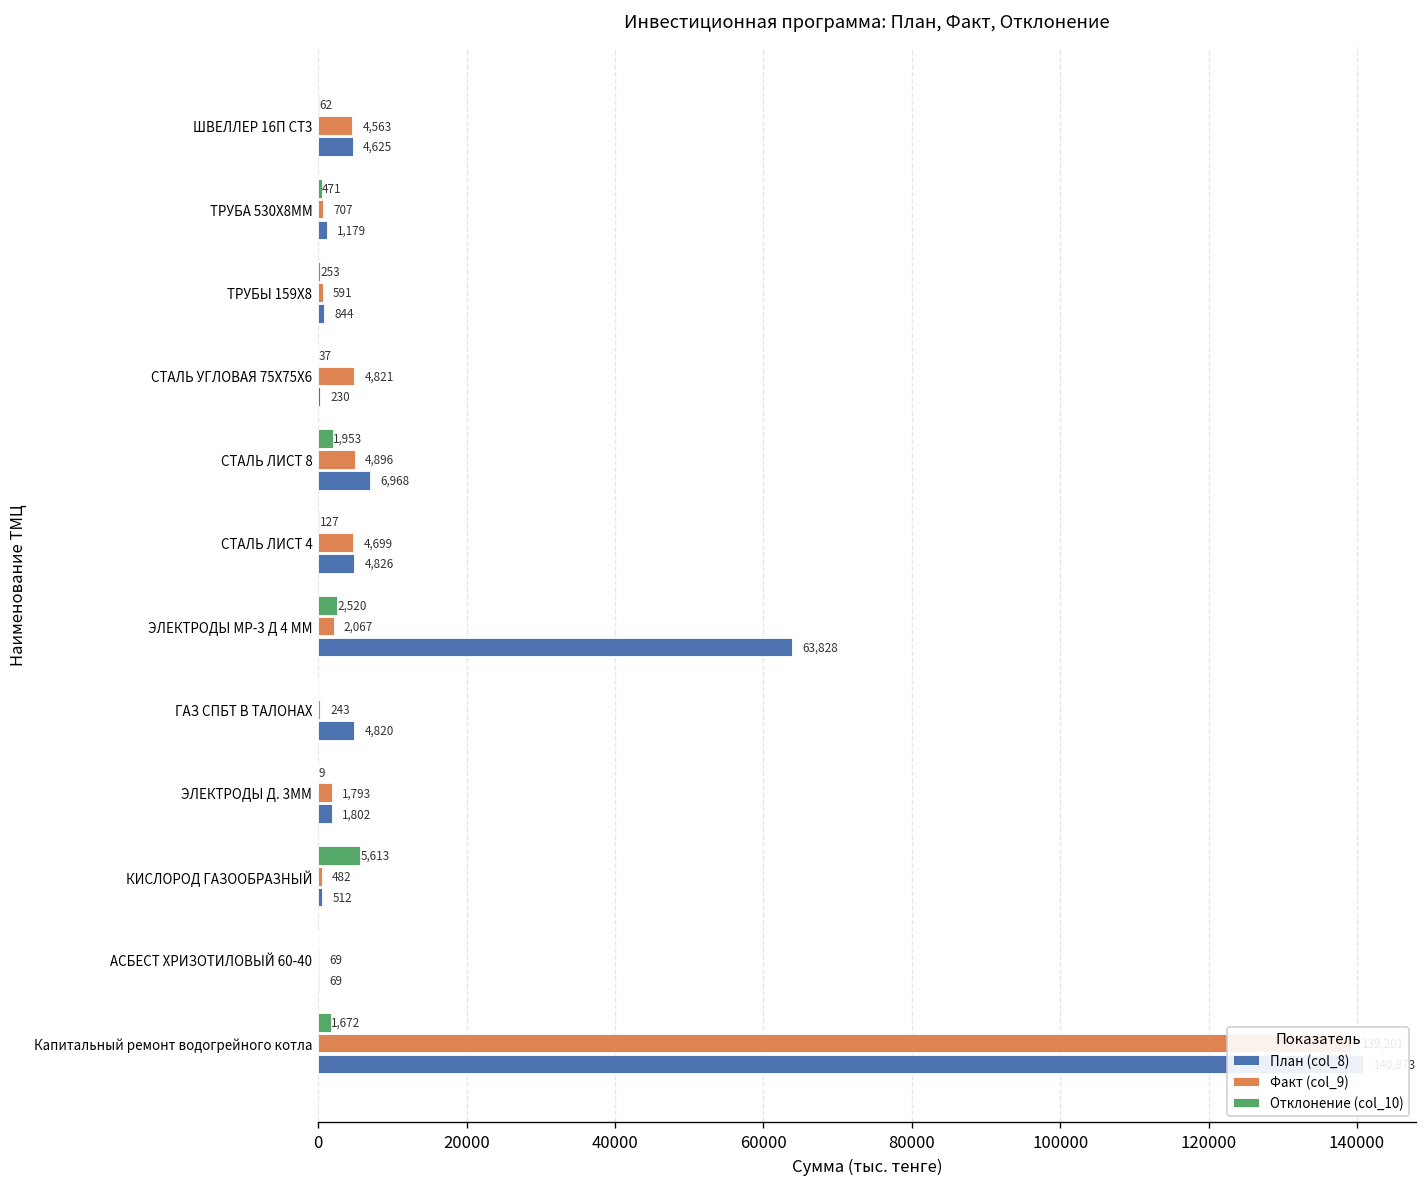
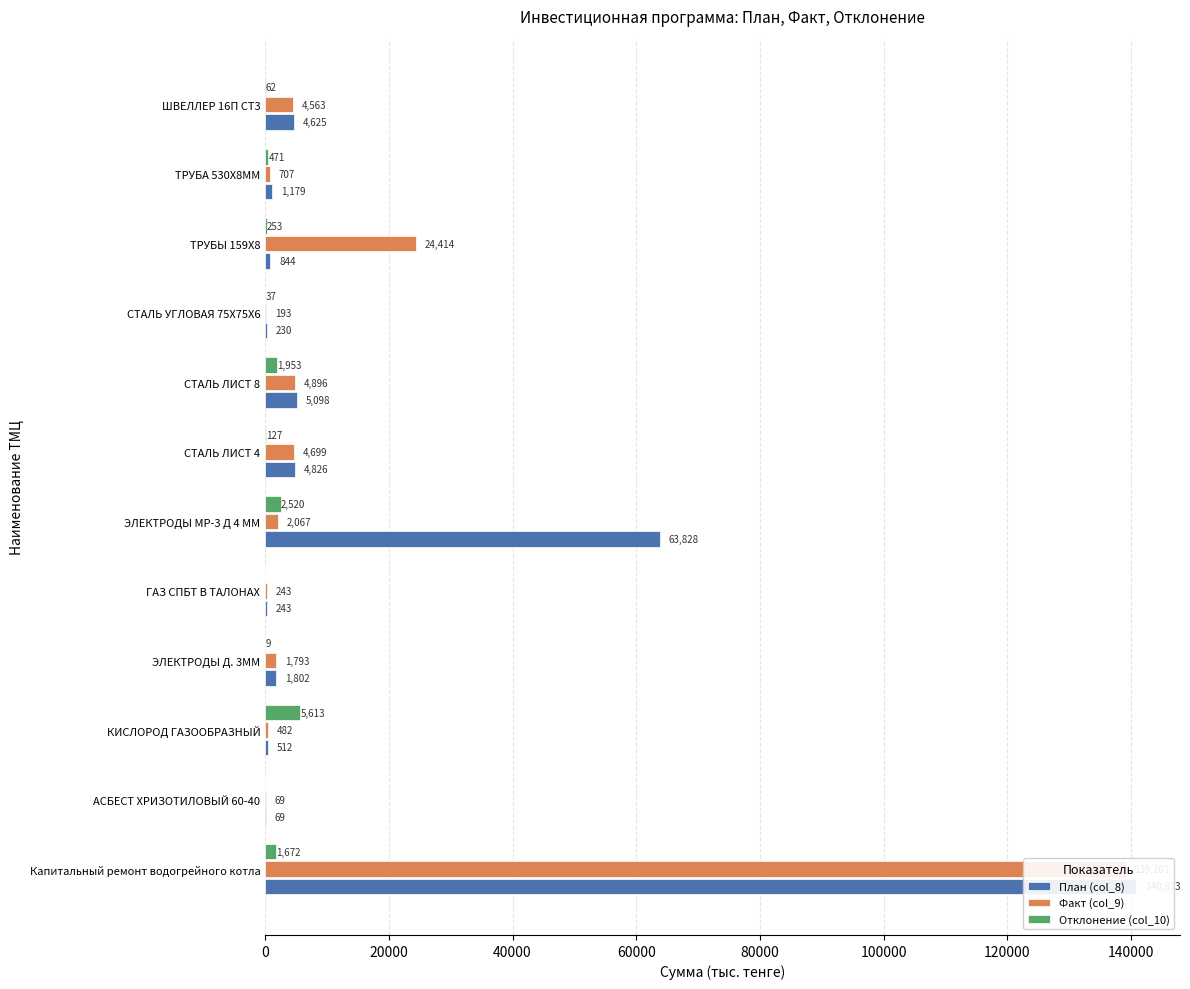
  {
    "План (col_8)": {
      "ШВЕЛЛЕР 16П СТ3": "4,625",
      "ТРУБА 530Х8ММ": "1,179",
      "ТРУБЫ 159Х8": "844",
      "СТАЛЬ УГЛОВАЯ 75Х75Х6": "230",
-     "СТАЛЬ ЛИСТ 8": "6,968",
+     "СТАЛЬ ЛИСТ 8": "5,098",
      "СТАЛЬ ЛИСТ 4": "4,826",
      "ЭЛЕКТРОДЫ МР-3 Д 4 ММ": "63,828",
-     "ГАЗ СПБТ В ТАЛОНАХ": "4,820",
+     "ГАЗ СПБТ В ТАЛОНАХ": "243",
      "ЭЛЕКТРОДЫ Д. 3ММ": "1,802",
      "КИСЛОРОД ГАЗООБРАЗНЫЙ": "512",
      "АСБЕСТ ХРИЗОТИЛОВЫЙ 60-40": "69"
    },
    "Факт (col_9)": {
      "ШВЕЛЛЕР 16П СТ3": "4,563",
      "ТРУБА 530Х8ММ": "707",
-     "ТРУБЫ 159Х8": "591",
-     "СТАЛЬ УГЛОВАЯ 75Х75Х6": "4,821",
+     "ТРУБЫ 159Х8": "24,414",
+     "СТАЛЬ УГЛОВАЯ 75Х75Х6": "193",
      "СТАЛЬ ЛИСТ 8": "4,896",
      "СТАЛЬ ЛИСТ 4": "4,699",
      "ЭЛЕКТРОДЫ МР-3 Д 4 ММ": "2,067",
      "ГАЗ СПБТ В ТАЛОНАХ": "243",
      "ЭЛЕКТРОДЫ Д. 3ММ": "1,793",
      "КИСЛОРОД ГАЗООБРАЗНЫЙ": "482",
      "АСБЕСТ ХРИЗОТИЛОВЫЙ 60-40": "69"
    },
    "Отклонение (col_10)": {
      "ШВЕЛЛЕР 16П СТ3": "62",
      "ТРУБА 530Х8ММ": "471",
      "ТРУБЫ 159Х8": "253",
      "СТАЛЬ УГЛОВАЯ 75Х75Х6": "37",
      "СТАЛЬ ЛИСТ 8": "1,953",
      "СТАЛЬ ЛИСТ 4": "127",
      "ЭЛЕКТРОДЫ МР-3 Д 4 ММ": "2,520",
      "ЭЛЕКТРОДЫ Д. 3ММ": "9",
      "КИСЛОРОД ГАЗООБРАЗНЫЙ": "5,613",
      "Капитальный ремонт водогрейного котла": "1,672"
    }
  }
